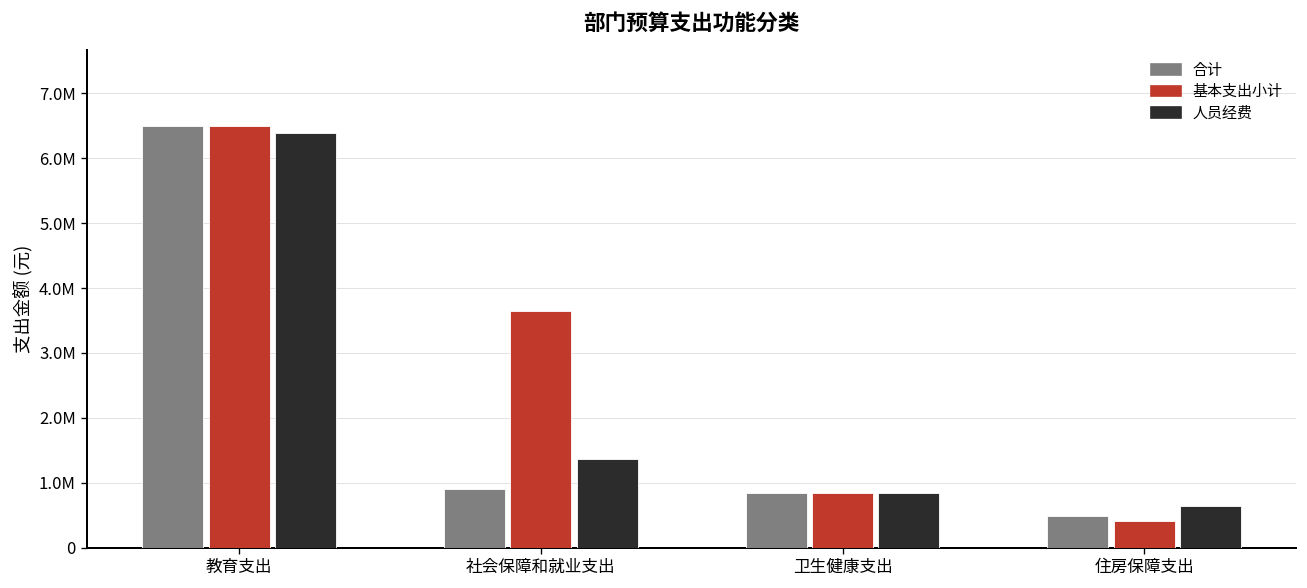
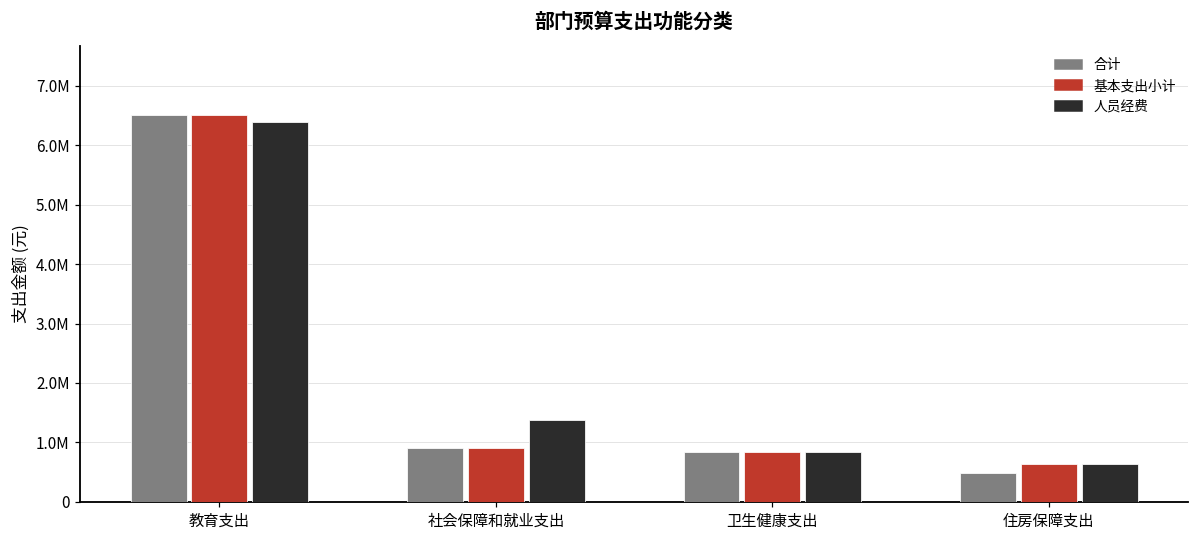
  {
    "合计": {
      "教育支出": 6500000,
      "社会保障和就业支出": 900000,
      "卫生健康支出": 800000,
      "住房保障支出": 500000
    },
    "基本支出小计": {
      "教育支出": 6500000,
-     "社会保障和就业支出": 3600000,
+     "社会保障和就业支出": 900000,
      "卫生健康支出": 800000,
-     "住房保障支出": 400000
+     "住房保障支出": 600000
    },
    "人员经费": {
      "教育支出": 6400000,
      "社会保障和就业支出": 1400000,
      "卫生健康支出": 800000,
      "住房保障支出": 600000
    }
  }
